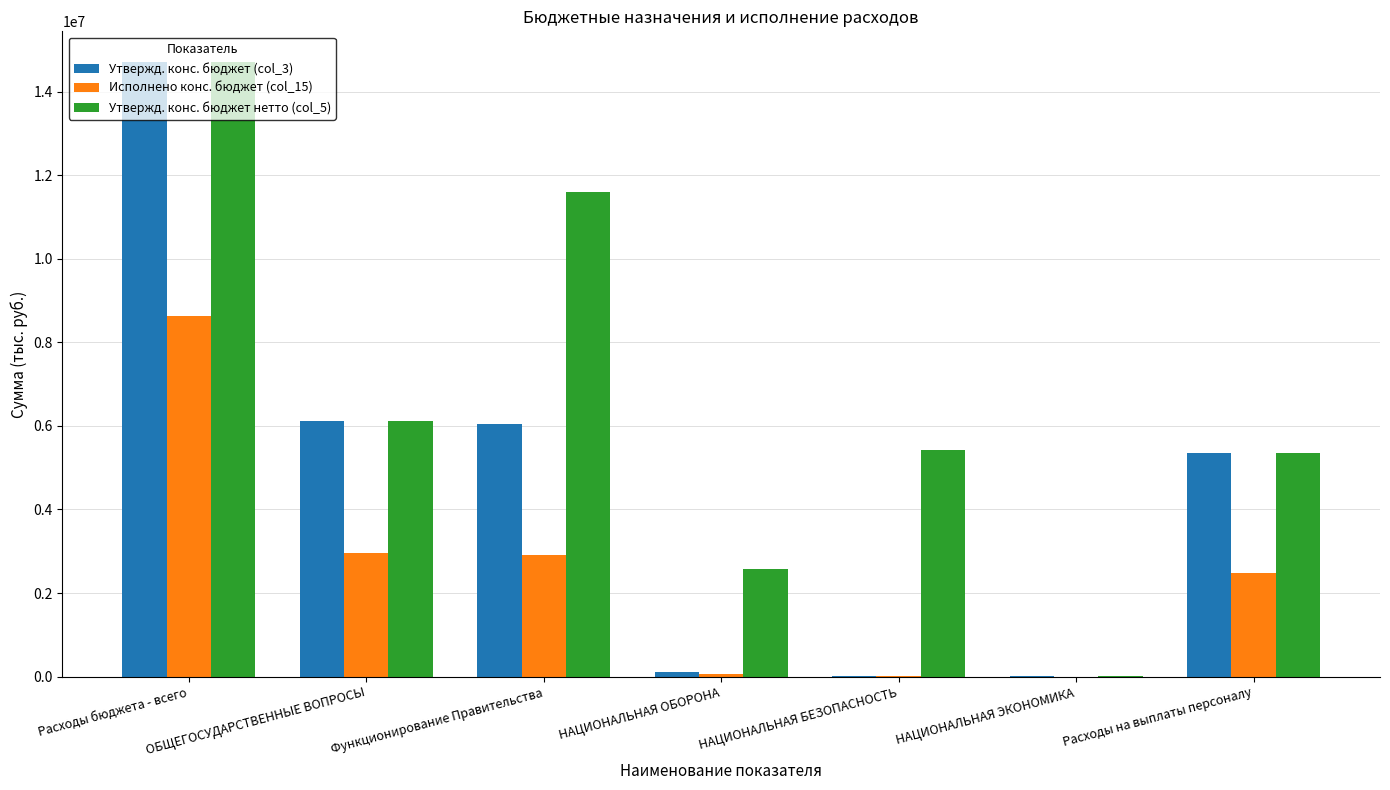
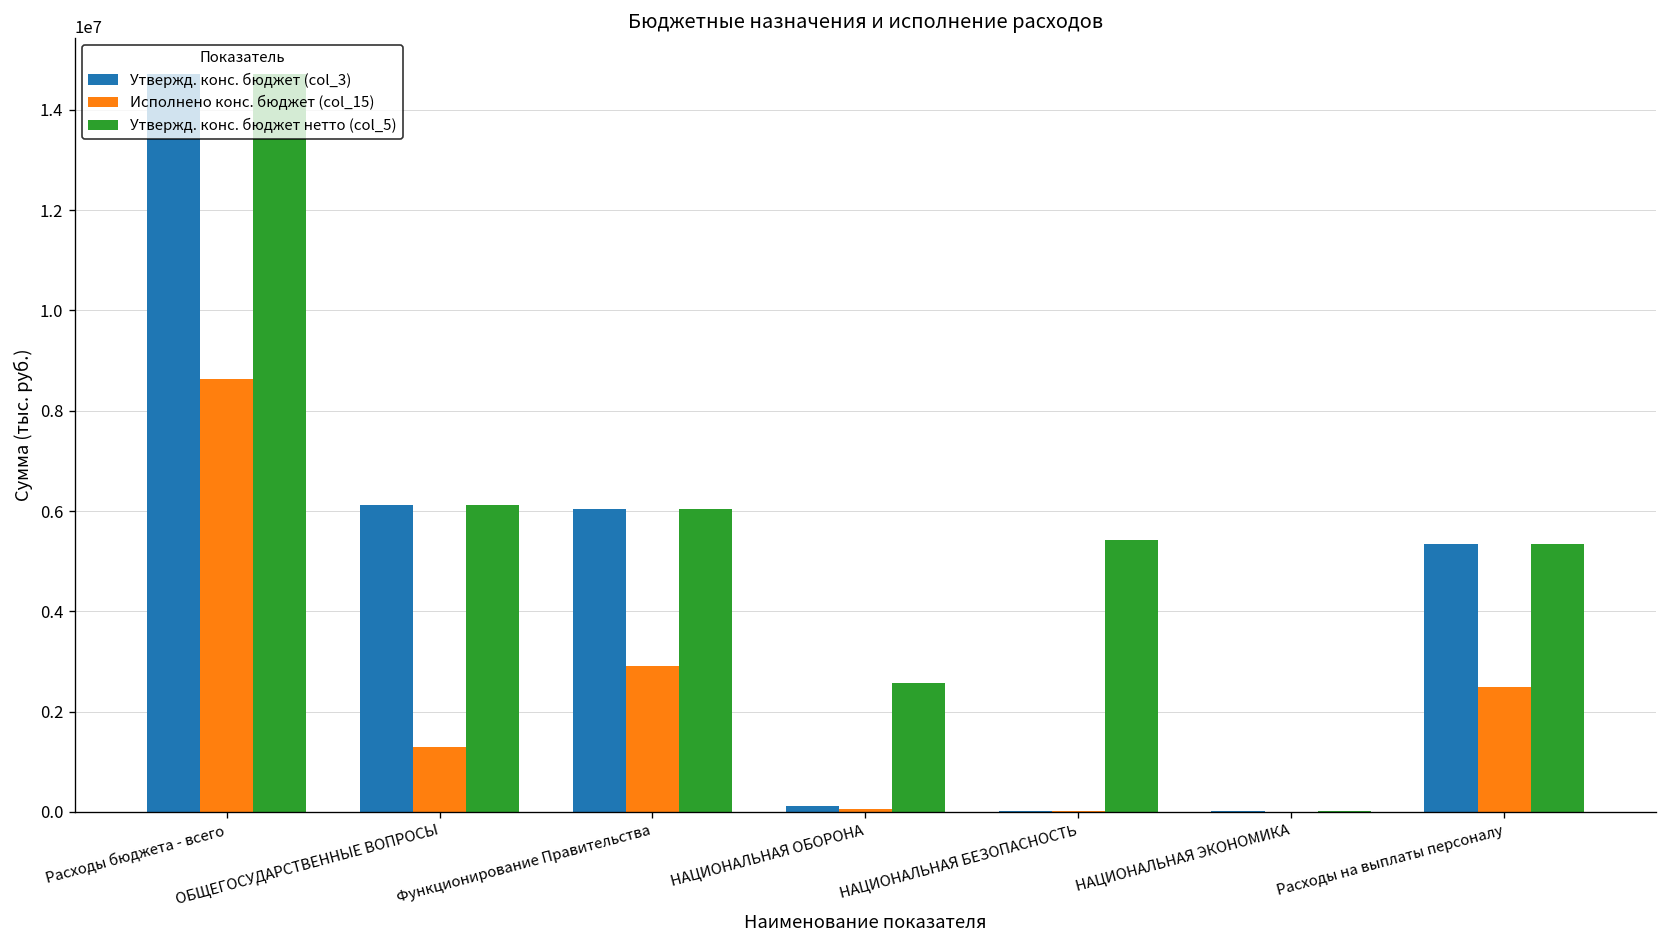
  {
    "Утвержд. конс. бюджет (col_3)": {
      "ОБЩЕГОСУДАРСТВЕННЫЕ ВОПРОСЫ": 6100000,
      "Функционирование Правительства": 6000000,
      "НАЦИОНАЛЬНАЯ ОБОРОНА": 100000,
      "Расходы на выплаты персоналу": 5300000
    },
    "Исполнено конс. бюджет (col_15)": {
      "Расходы бюджета - всего": 8600000,
-     "ОБЩЕГОСУДАРСТВЕННЫЕ ВОПРОСЫ": 3000000,
+     "ОБЩЕГОСУДАРСТВЕННЫЕ ВОПРОСЫ": 1300000,
      "Функционирование Правительства": 2900000,
      "НАЦИОНАЛЬНАЯ ЭКОНОМИКА": 0,
      "Расходы на выплаты персоналу": 2500000
    },
    "Утвержд. конс. бюджет нетто (col_5)": {
      "ОБЩЕГОСУДАРСТВЕННЫЕ ВОПРОСЫ": 6100000,
-     "Функционирование Правительства": 11600000,
+     "Функционирование Правительства": 6000000,
      "НАЦИОНАЛЬНАЯ ОБОРОНА": 2600000,
      "НАЦИОНАЛЬНАЯ БЕЗОПАСНОСТЬ": 5400000,
      "Расходы на выплаты персоналу": 5300000
    }
  }
